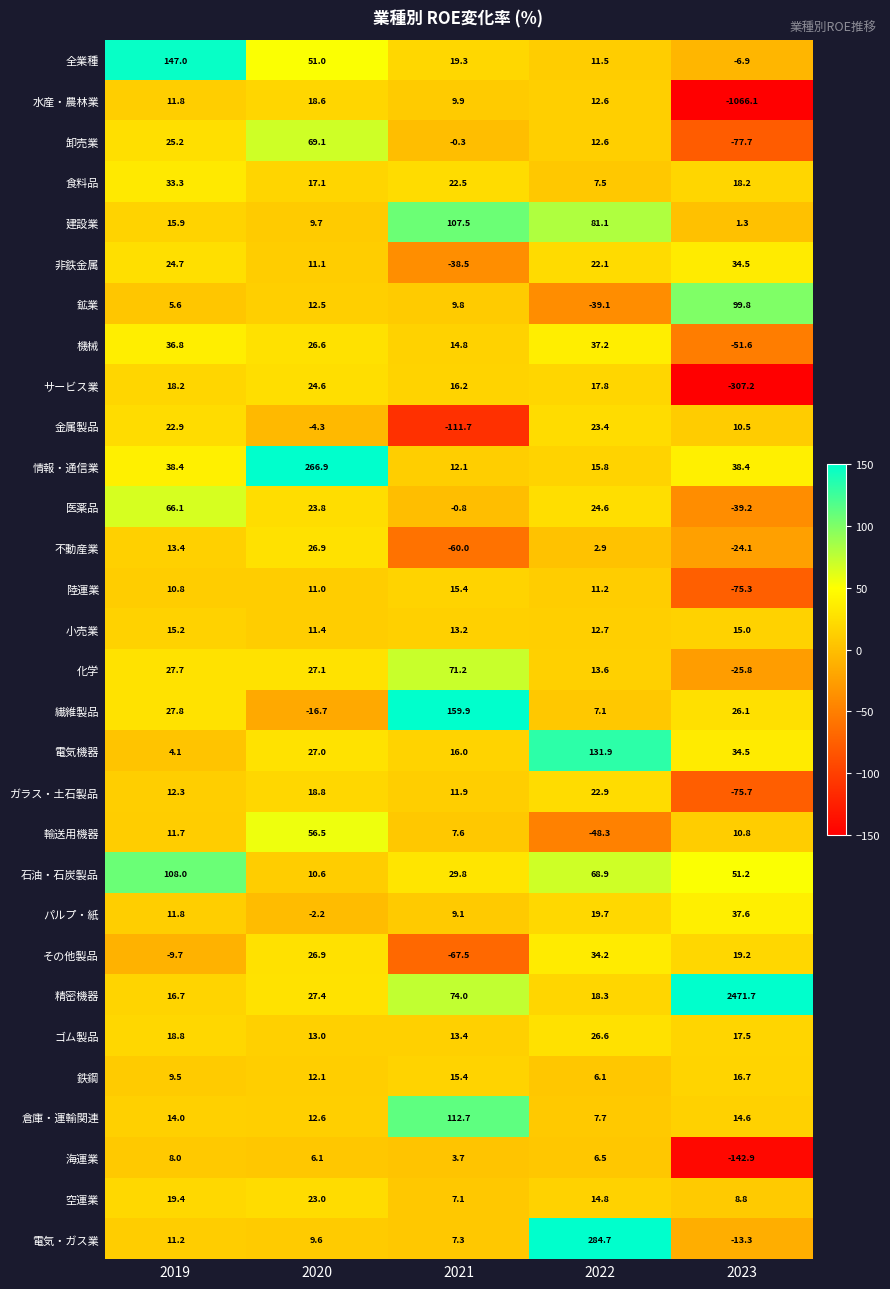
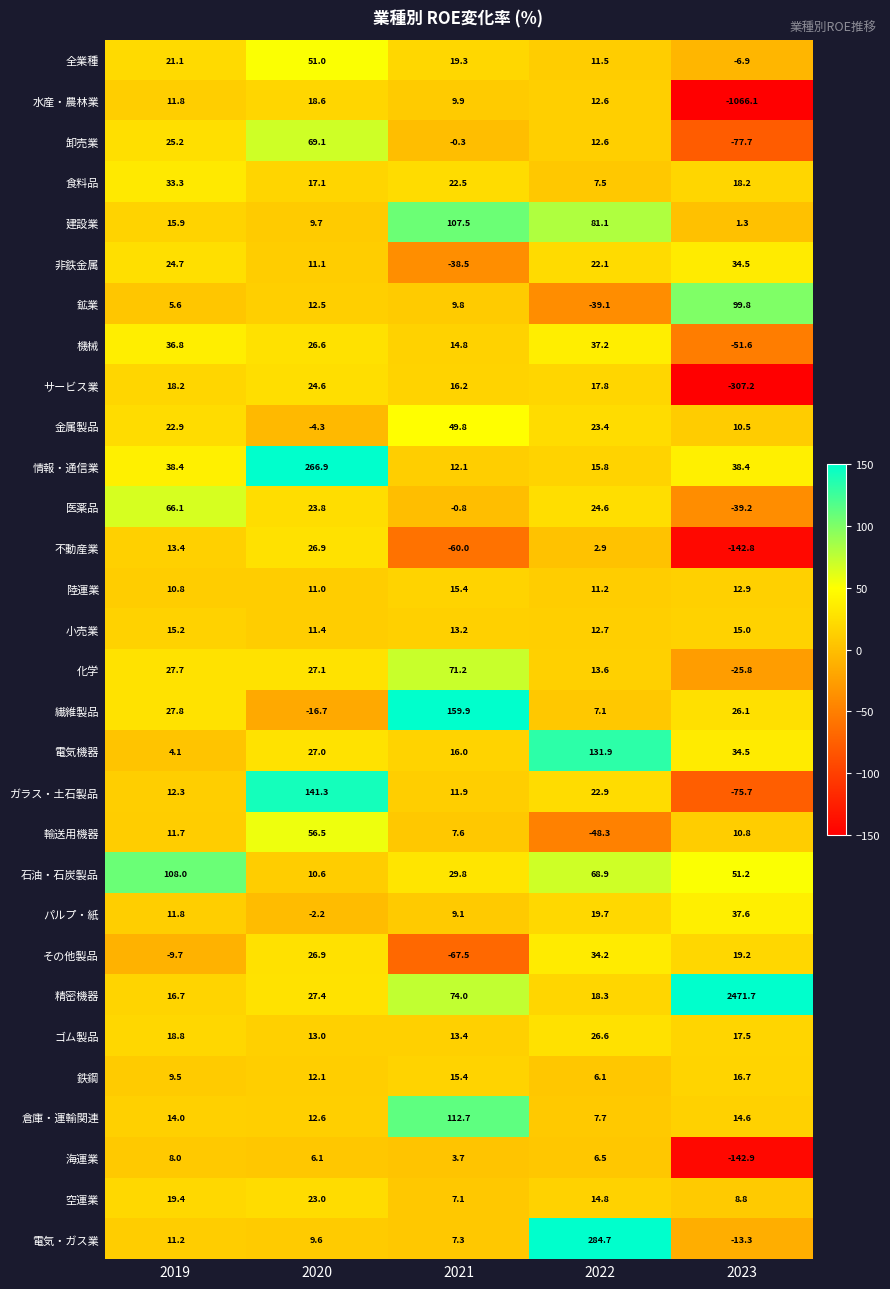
  {
    "全業種": {
-     "2019": 147.0,
+     "2019": 21.1,
      "2020": 51.0,
      "2021": 19.3,
      "2022": 11.5,
      "2023": -6.9
    },
    "水産・農林業": {
      "2019": 11.8,
      "2020": 18.6,
      "2021": 9.9,
      "2022": 12.6,
      "2023": -1066.1
    },
    "卸売業": {
      "2019": 25.2,
      "2020": 69.1,
      "2021": -0.3,
      "2022": 12.6,
      "2023": -77.7
    },
    "食料品": {
      "2019": 33.3,
      "2020": 17.1,
      "2021": 22.5,
      "2022": 7.5,
      "2023": 18.2
    },
    "建設業": {
      "2019": 15.9,
      "2020": 9.7,
      "2021": 107.5,
      "2022": 81.1,
      "2023": 1.3
    },
    "非鉄金属": {
      "2019": 24.7,
      "2020": 11.1,
      "2021": -38.5,
      "2022": 22.1,
      "2023": 34.5
    },
    "鉱業": {
      "2019": 5.6,
      "2020": 12.5,
      "2021": 9.8,
      "2022": -39.1,
      "2023": 99.8
    },
    "機械": {
      "2019": 36.8,
      "2020": 26.6,
      "2021": 14.8,
      "2022": 37.2,
      "2023": -51.6
    },
    "サービス業": {
      "2019": 18.2,
      "2020": 24.6,
      "2021": 16.2,
      "2022": 17.8,
      "2023": -307.2
    },
    "金属製品": {
      "2019": 22.9,
      "2020": -4.3,
-     "2021": -111.7,
+     "2021": 49.8,
      "2022": 23.4,
      "2023": 10.5
    },
    "情報・通信業": {
      "2019": 38.4,
      "2020": 266.9,
      "2021": 12.1,
      "2022": 15.8,
      "2023": 38.4
    },
    "医薬品": {
      "2019": 66.1,
      "2020": 23.8,
      "2021": -0.8,
      "2022": 24.6,
      "2023": -39.2
    },
    "不動産業": {
      "2019": 13.4,
      "2020": 26.9,
      "2021": -60.0,
      "2022": 2.9,
-     "2023": -24.1
+     "2023": -142.8
    },
    "陸運業": {
      "2019": 10.8,
      "2020": 11.0,
      "2021": 15.4,
      "2022": 11.2,
-     "2023": -75.3
+     "2023": 12.9
    },
    "小売業": {
      "2019": 15.2,
      "2020": 11.4,
      "2021": 13.2,
      "2022": 12.7,
      "2023": 15.0
    },
    "化学": {
      "2019": 27.7,
      "2020": 27.1,
      "2021": 71.2,
      "2022": 13.6,
      "2023": -25.8
    },
    "繊維製品": {
      "2019": 27.8,
      "2020": -16.7,
      "2021": 159.9,
      "2022": 7.1,
      "2023": 26.1
    },
    "電気機器": {
      "2019": 4.1,
      "2020": 27.0,
      "2021": 16.0,
      "2022": 131.9,
      "2023": 34.5
    },
    "ガラス・土石製品": {
      "2019": 12.3,
-     "2020": 18.8,
+     "2020": 141.3,
      "2021": 11.9,
      "2022": 22.9,
      "2023": -75.7
    },
    "輸送用機器": {
      "2019": 11.7,
      "2020": 56.5,
      "2021": 7.6,
      "2022": -48.3,
      "2023": 10.8
    },
    "石油・石炭製品": {
      "2019": 108.0,
      "2020": 10.6,
      "2021": 29.8,
      "2022": 68.9,
      "2023": 51.2
    },
    "パルプ・紙": {
      "2019": 11.8,
      "2020": -2.2,
      "2021": 9.1,
      "2022": 19.7,
      "2023": 37.6
    },
    "その他製品": {
      "2019": -9.7,
      "2020": 26.9,
      "2021": -67.5,
      "2022": 34.2,
      "2023": 19.2
    },
    "精密機器": {
      "2019": 16.7,
      "2020": 27.4,
      "2021": 74.0,
      "2022": 18.3,
      "2023": 2471.7
    },
    "ゴム製品": {
      "2019": 18.8,
      "2020": 13.0,
      "2021": 13.4,
      "2022": 26.6,
      "2023": 17.5
    },
    "鉄鋼": {
      "2019": 9.5,
      "2020": 12.1,
      "2021": 15.4,
      "2022": 6.1,
      "2023": 16.7
    },
    "倉庫・運輸関連": {
      "2019": 14.0,
      "2020": 12.6,
      "2021": 112.7,
      "2022": 7.7,
      "2023": 14.6
    },
    "海運業": {
      "2019": 8.0,
      "2020": 6.1,
      "2021": 3.7,
      "2022": 6.5,
      "2023": -142.9
    },
    "空運業": {
      "2019": 19.4,
      "2020": 23.0,
      "2021": 7.1,
      "2022": 14.8,
      "2023": 8.8
    },
    "電気・ガス業": {
      "2019": 11.2,
      "2020": 9.6,
      "2021": 7.3,
      "2022": 284.7,
      "2023": -13.3
    }
  }
